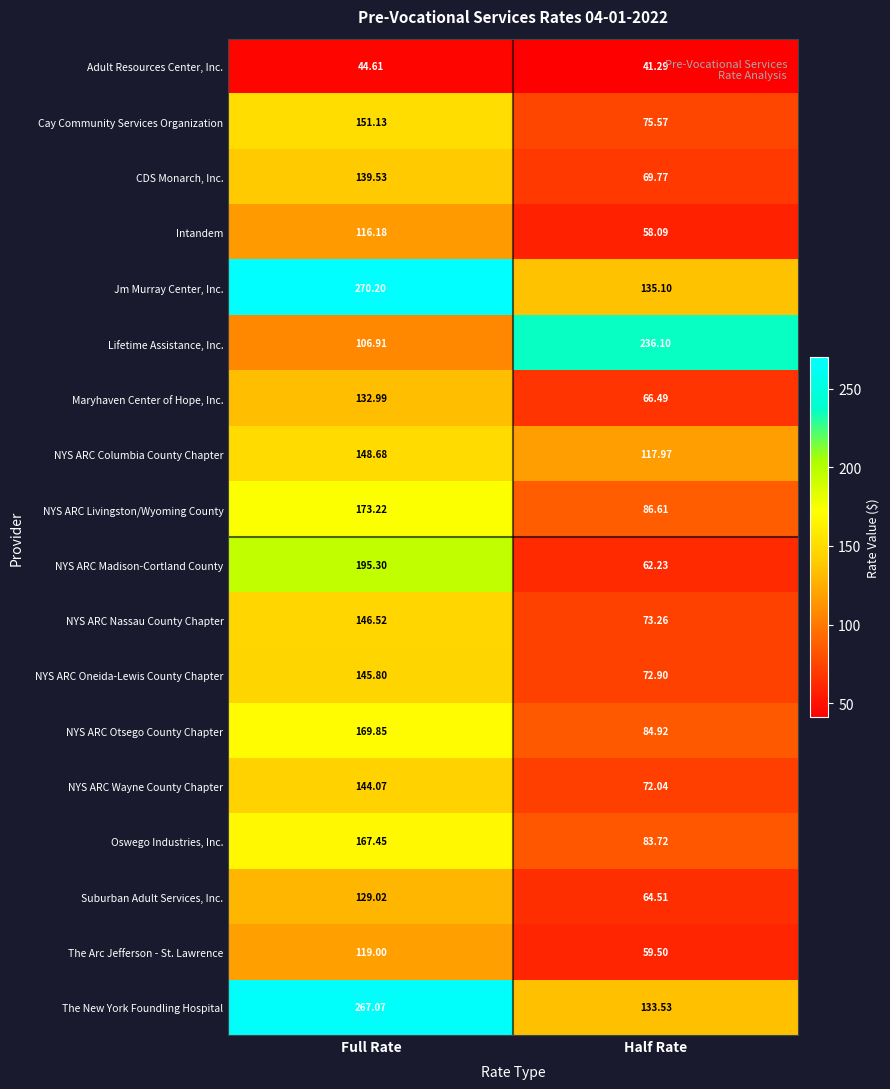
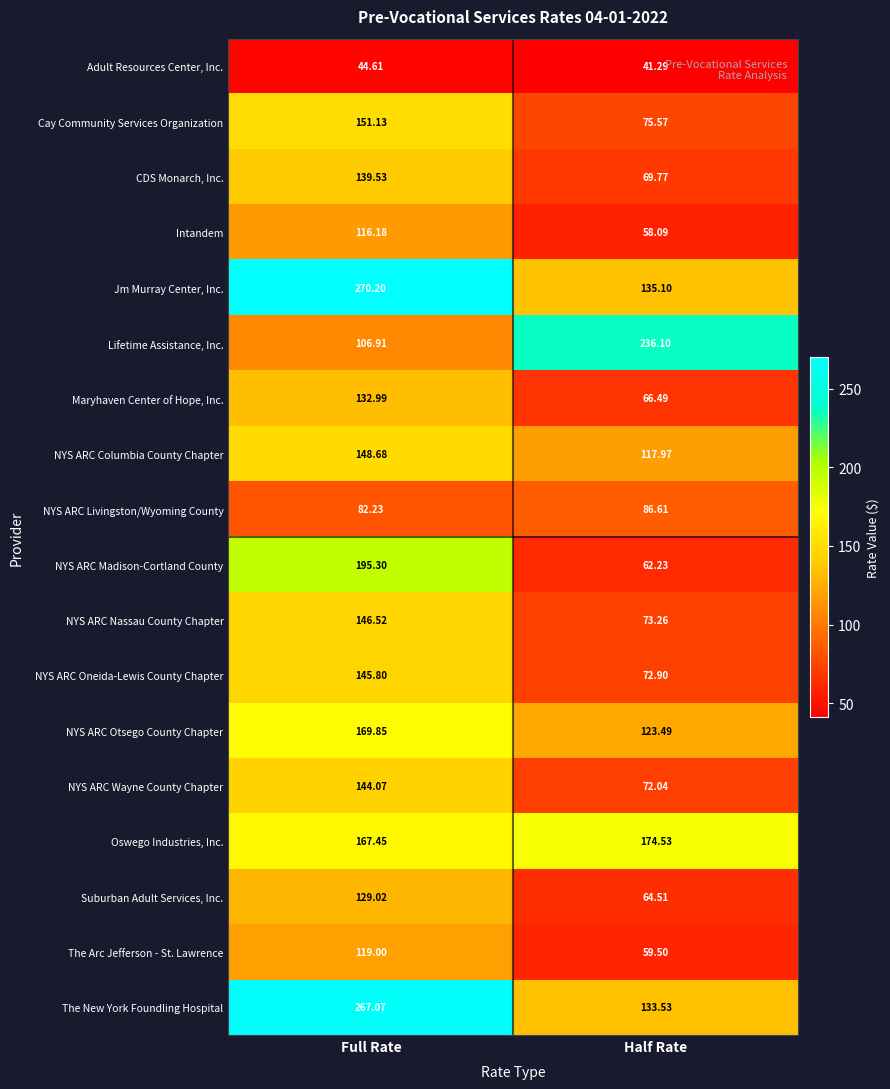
  {
    "Adult Resources Center, Inc.": {
      "Full Rate": 44.61
    },
    "Cay Community Services Organization": {
      "Full Rate": 151.13,
      "Half Rate": 75.57
    },
    "CDS Monarch, Inc.": {
      "Full Rate": 139.53,
      "Half Rate": 69.77
    },
    "Intandem": {
      "Full Rate": 116.18,
      "Half Rate": 58.09
    },
    "Jm Murray Center, Inc.": {
      "Full Rate": 270.20,
      "Half Rate": 135.10
    },
    "Lifetime Assistance, Inc.": {
      "Full Rate": 106.91,
      "Half Rate": 236.10
    },
    "Maryhaven Center of Hope, Inc.": {
      "Full Rate": 132.99,
      "Half Rate": 66.49
    },
    "NYS ARC Columbia County Chapter": {
      "Full Rate": 148.68,
      "Half Rate": 117.97
    },
    "NYS ARC Livingston/Wyoming County": {
-     "Full Rate": 173.22,
+     "Full Rate": 82.23,
      "Half Rate": 86.61
    },
    "NYS ARC Madison-Cortland County": {
      "Full Rate": 195.30,
      "Half Rate": 62.23
    },
    "NYS ARC Nassau County Chapter": {
      "Full Rate": 146.52,
      "Half Rate": 73.26
    },
    "NYS ARC Oneida-Lewis County Chapter": {
      "Full Rate": 145.80,
      "Half Rate": 72.90
    },
    "NYS ARC Otsego County Chapter": {
      "Full Rate": 169.85,
-     "Half Rate": 84.92
+     "Half Rate": 123.49
    },
    "NYS ARC Wayne County Chapter": {
      "Full Rate": 144.07,
      "Half Rate": 72.04
    },
    "Oswego Industries, Inc.": {
      "Full Rate": 167.45,
-     "Half Rate": 83.72
+     "Half Rate": 174.53
    },
    "Suburban Adult Services, Inc.": {
      "Full Rate": 129.02,
      "Half Rate": 64.51
    },
    "The Arc Jefferson - St. Lawrence": {
      "Full Rate": 119.00,
      "Half Rate": 59.50
    },
    "The New York Foundling Hospital": {
      "Full Rate": 267.07,
      "Half Rate": 133.53
    }
  }
